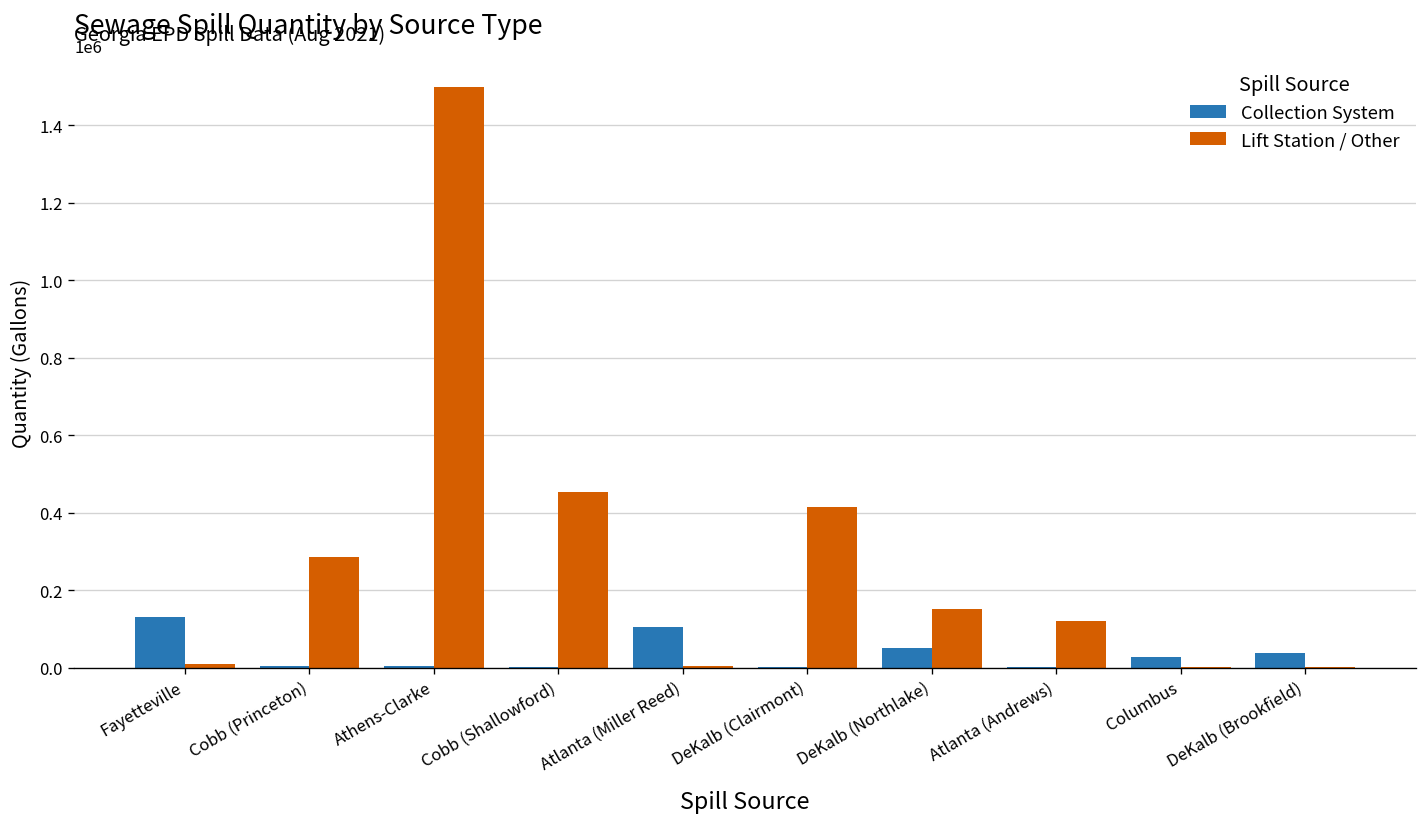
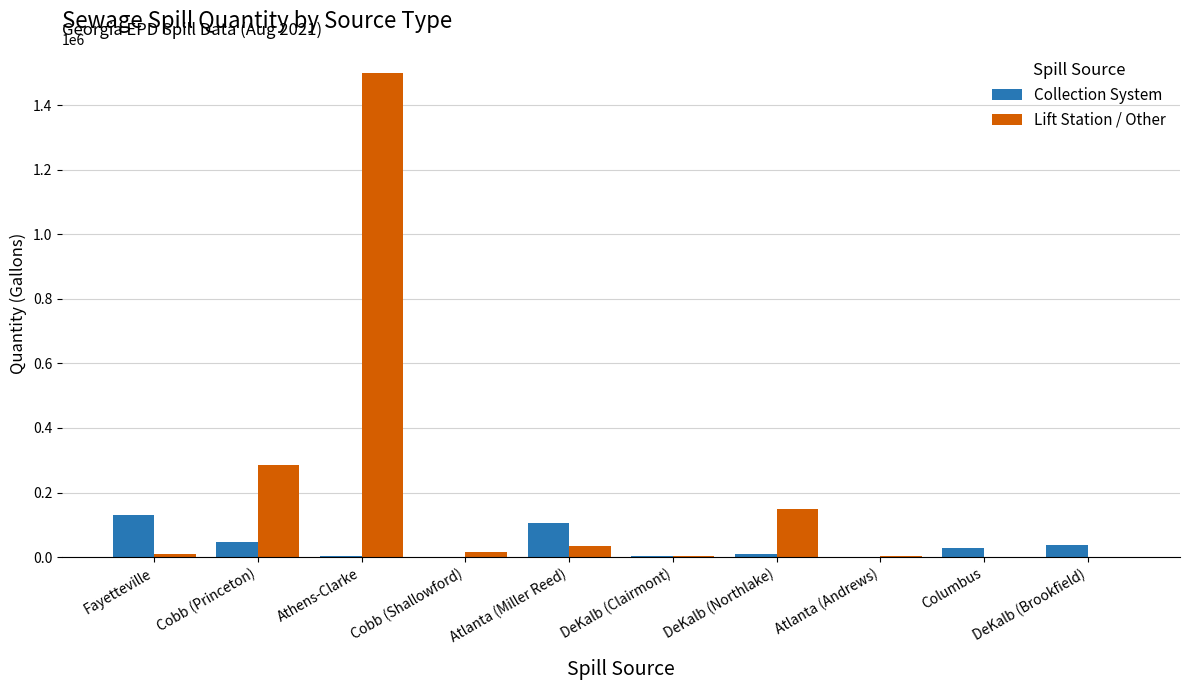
  {
    "Collection System": {
      "Fayetteville": 130000,
-     "Cobb (Princeton)": 0,
+     "Cobb (Princeton)": 50000,
      "Atlanta (Miller Reed)": 110000,
-     "DeKalb (Northlake)": 50000,
+     "DeKalb (Northlake)": 10000,
      "Columbus": 30000,
      "DeKalb (Brookfield)": 40000
    },
    "Lift Station / Other": {
      "Fayetteville": 10000,
      "Cobb (Princeton)": 280000,
      "Athens-Clarke": 1500000,
-     "Cobb (Shallowford)": 450000,
-     "Atlanta (Miller Reed)": 10000,
-     "DeKalb (Clairmont)": 410000,
+     "Cobb (Shallowford)": 20000,
+     "Atlanta (Miller Reed)": 30000,
+     "DeKalb (Clairmont)": 0,
      "DeKalb (Northlake)": 150000,
-     "Atlanta (Andrews)": 120000
+     "Atlanta (Andrews)": 0
    }
  }
